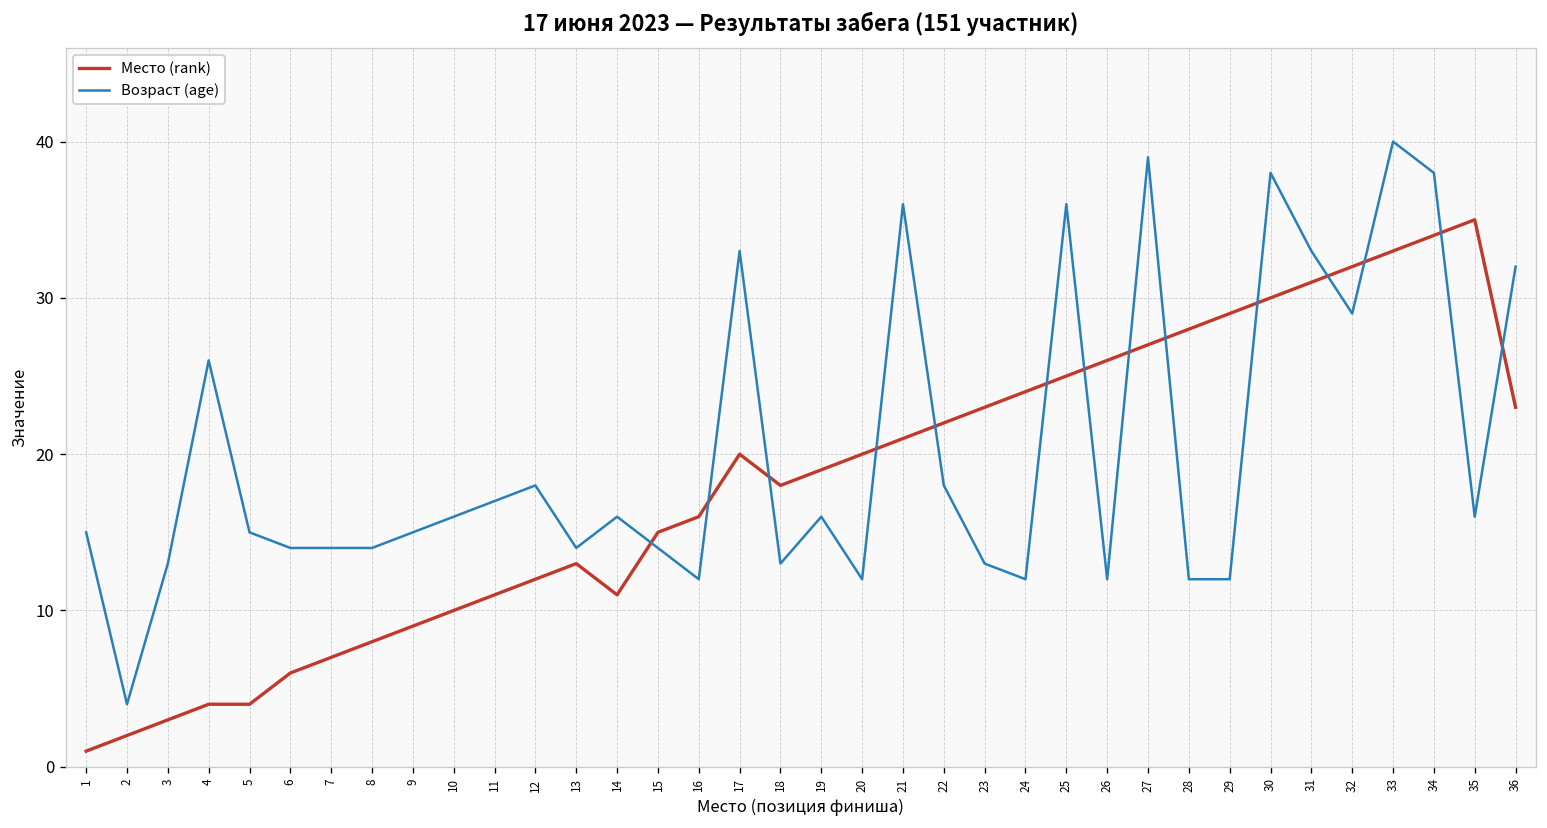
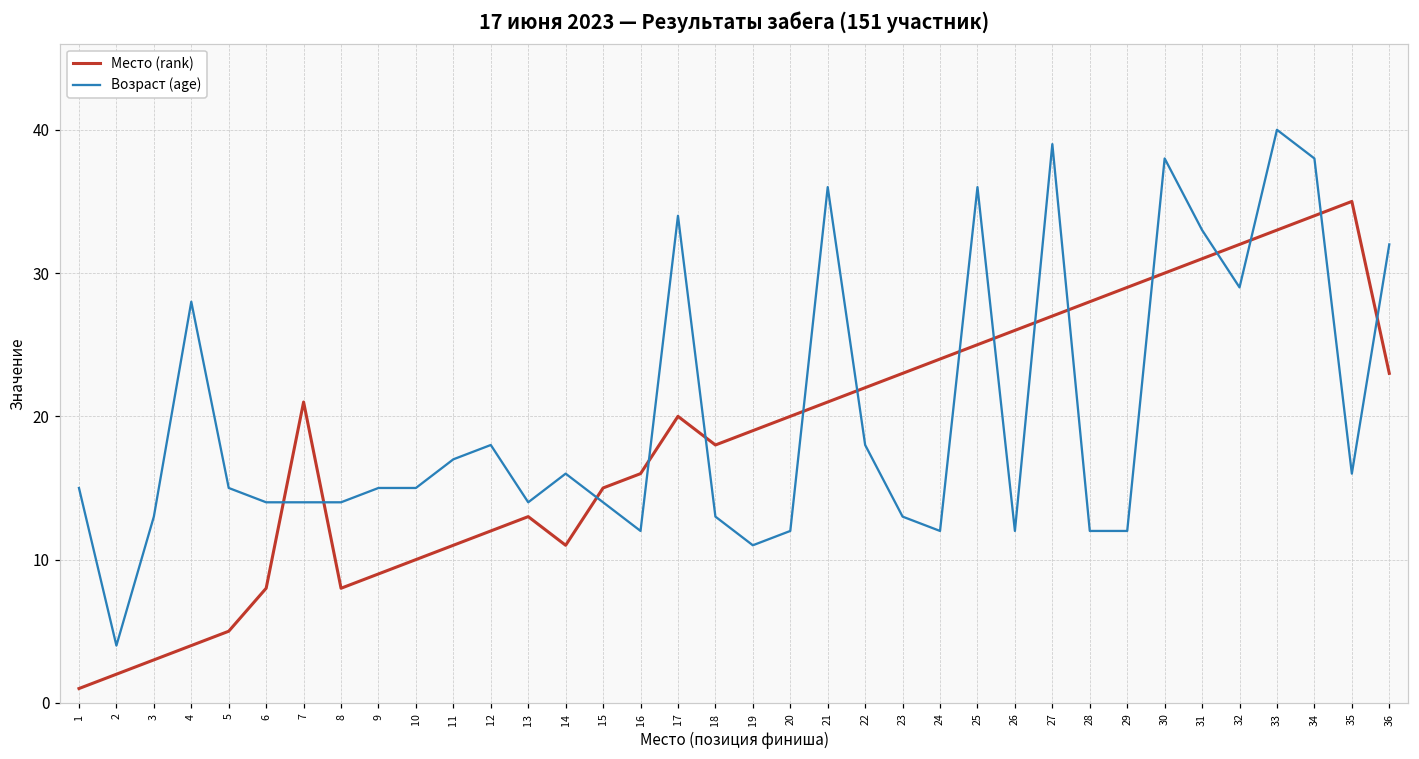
  {
    "Место (rank)": {
      "1": 1,
      "2": 2,
      "3": 3,
      "4": 4,
-     "5": 4,
-     "6": 6,
-     "7": 7,
+     "5": 5,
+     "6": 8,
+     "7": 21,
      "8": 8,
      "9": 9,
      "10": 10,
      "11": 11,
      "12": 12,
      "13": 13,
      "14": 11,
      "15": 15,
      "16": 16,
      "17": 20,
      "18": 18,
      "19": 19,
      "20": 20,
      "21": 21,
      "22": 22,
      "23": 23,
      "24": 24,
      "25": 25,
      "26": 26,
      "27": 27,
      "28": 28,
      "29": 29,
      "30": 30,
      "31": 31,
      "32": 32,
      "33": 33,
      "34": 34,
      "35": 35,
      "36": 23
    },
    "Возраст (age)": {
      "1": 15,
      "2": 4,
      "3": 13,
-     "4": 26,
+     "4": 28,
      "5": 15,
      "6": 14,
      "7": 14,
      "8": 14,
      "9": 15,
-     "10": 16,
+     "10": 15,
      "11": 17,
      "12": 18,
      "13": 14,
      "14": 16,
      "15": 14,
      "16": 12,
-     "17": 33,
+     "17": 34,
      "18": 13,
-     "19": 16,
+     "19": 11,
      "20": 12,
      "21": 36,
      "22": 18,
      "23": 13,
      "24": 12,
      "25": 36,
      "26": 12,
      "27": 39,
      "28": 12,
      "29": 12,
      "30": 38,
      "31": 33,
      "32": 29,
      "33": 40,
      "34": 38,
      "35": 16,
      "36": 32
    }
  }
